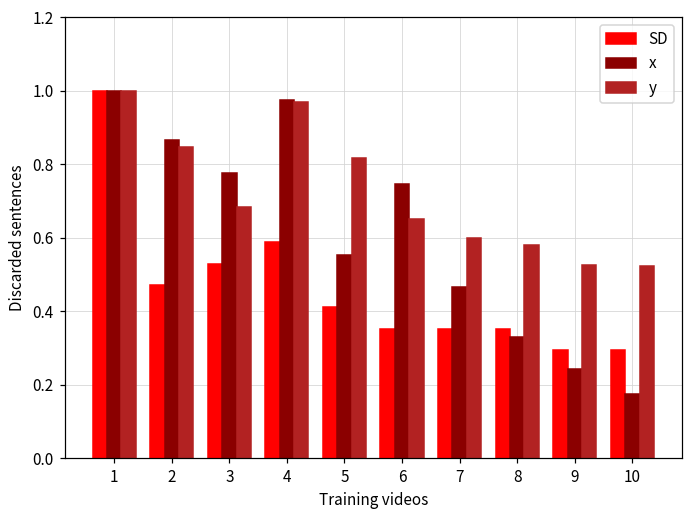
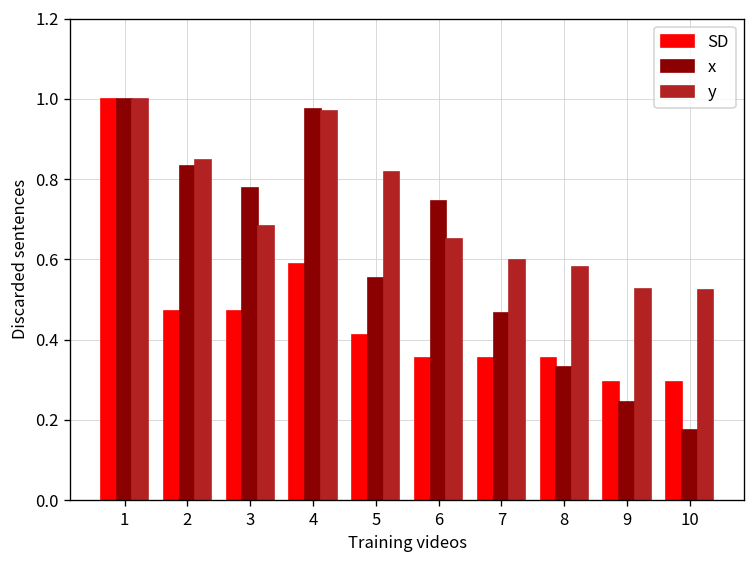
  {
    "SD": {
      "1": 1.00,
      "2": 0.47,
-     "3": 0.53,
+     "3": 0.47,
      "4": 0.59,
      "5": 0.41,
      "6": 0.35,
      "7": 0.35,
      "8": 0.35,
      "9": 0.29,
      "10": 0.29
    },
    "x": {
      "1": 1.00,
-     "2": 0.87,
+     "2": 0.83,
      "3": 0.78,
      "4": 0.97,
      "5": 0.55,
      "6": 0.74,
      "7": 0.47,
      "8": 0.33,
      "9": 0.24,
      "10": 0.17
    },
    "y": {
      "1": 1.00,
      "2": 0.85,
      "3": 0.68,
      "4": 0.97,
      "5": 0.82,
      "6": 0.65,
      "7": 0.60,
      "8": 0.58,
      "9": 0.53,
      "10": 0.52
    }
  }
